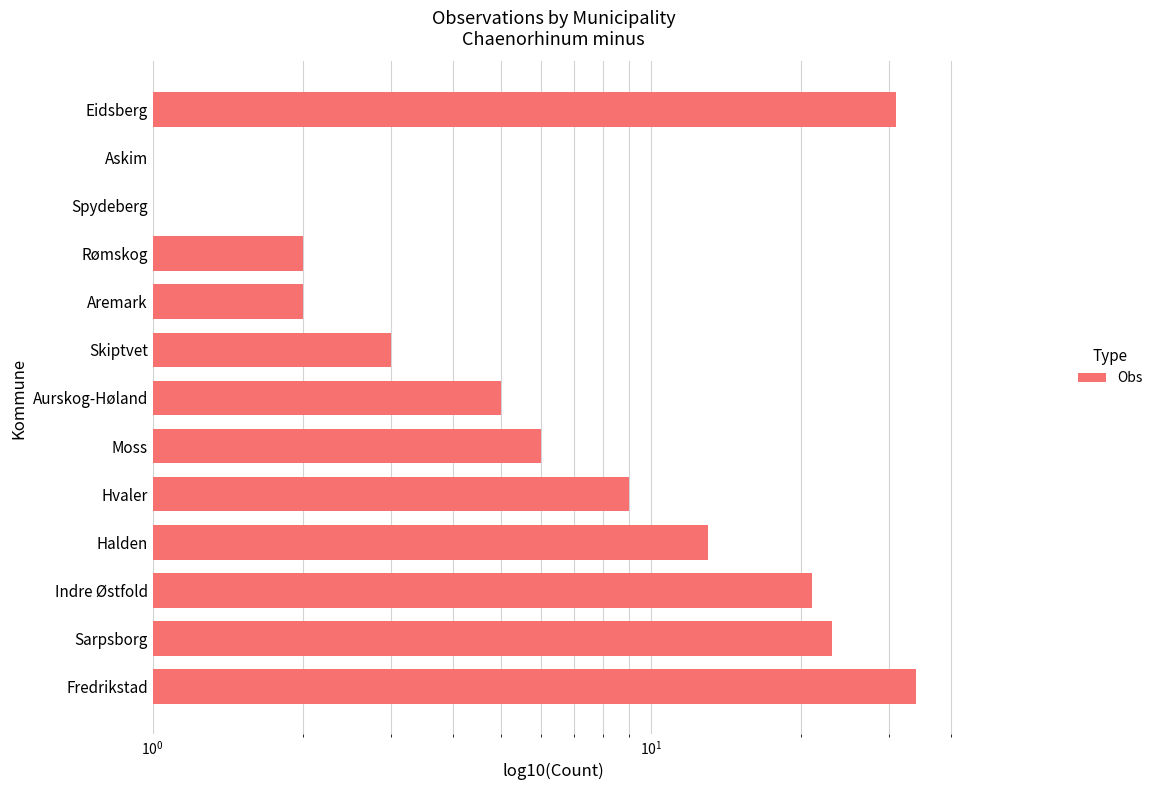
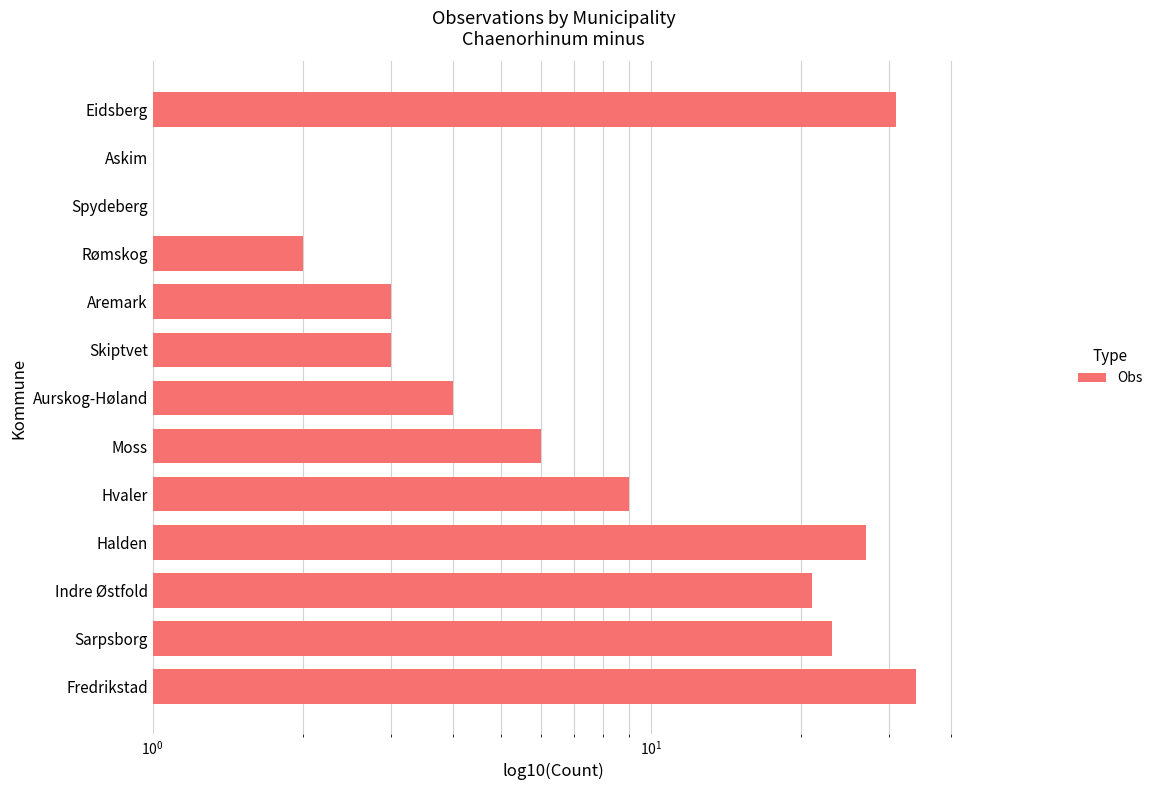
  {
    "Eidsberg": 31,
    "Askim": 1,
    "Spydeberg": 1,
    "Rømskog": 2,
-   "Aremark": 2,
+   "Aremark": 3,
    "Skiptvet": 3,
-   "Aurskog-Høland": 5,
+   "Aurskog-Høland": 4,
    "Moss": 6,
    "Hvaler": 9,
-   "Halden": 13,
+   "Halden": 27,
    "Indre Østfold": 21,
    "Sarpsborg": 23,
    "Fredrikstad": 34
  }
